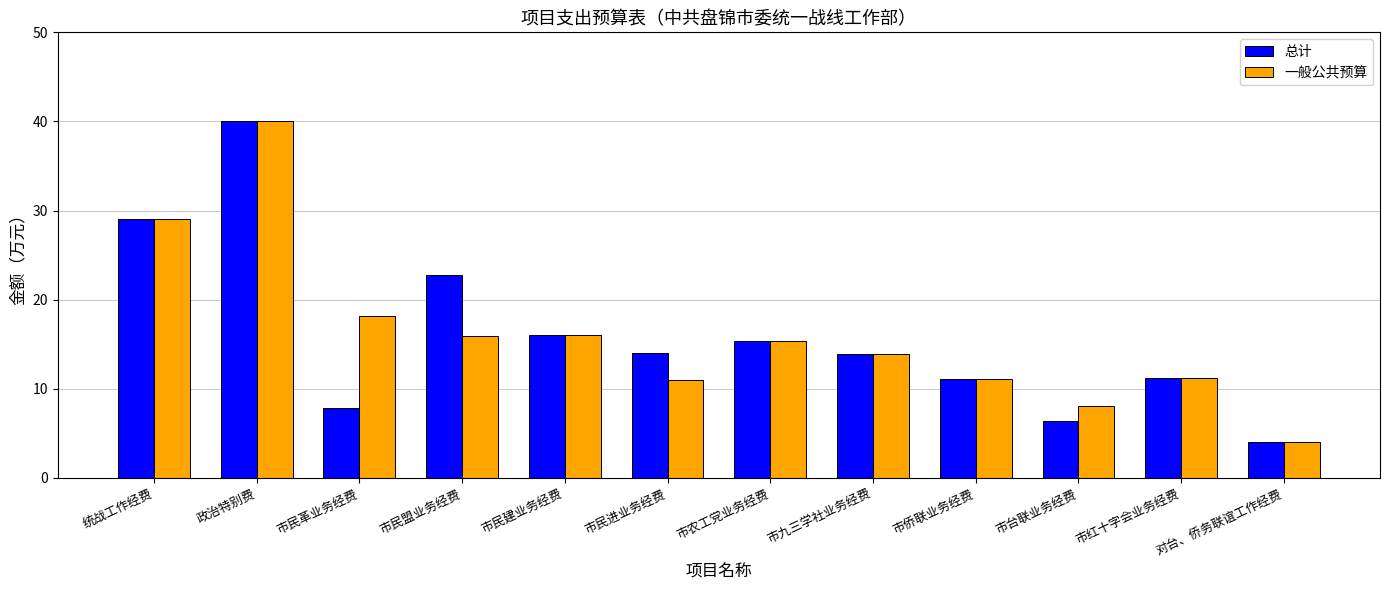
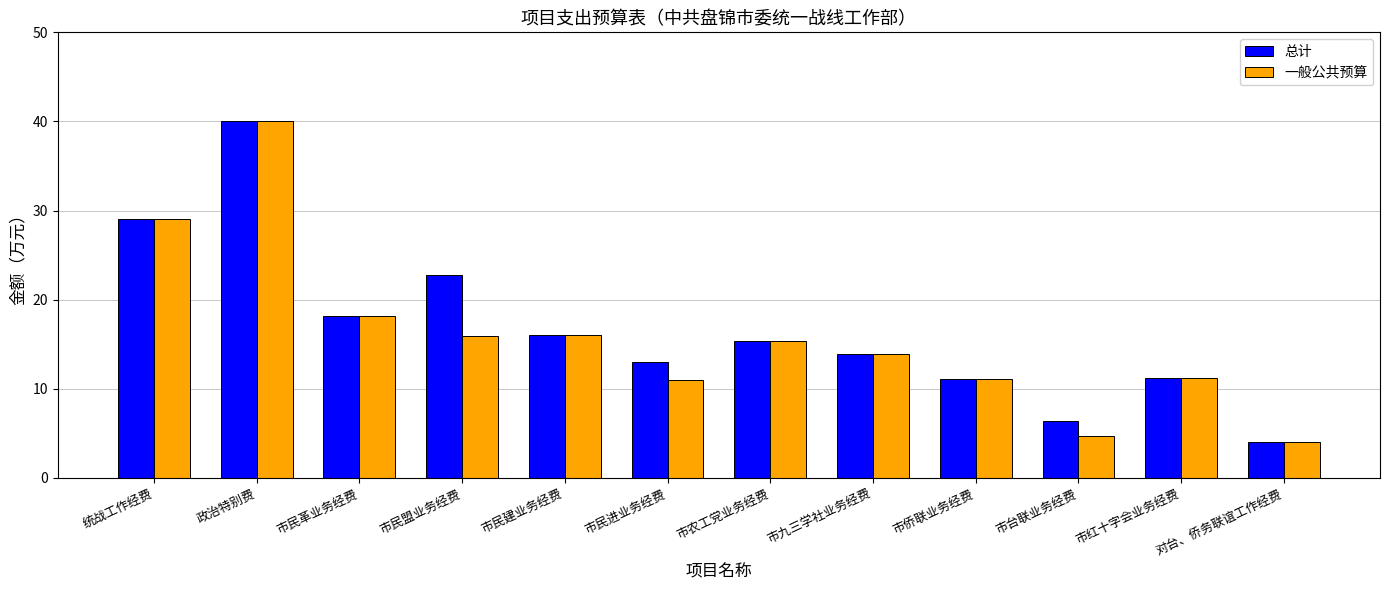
  {
    "总计": {
      "统战工作经费": 29,
      "政治特别费": 40,
-     "市民革业务经费": 8,
+     "市民革业务经费": 18,
      "市民盟业务经费": 23,
      "市民建业务经费": 16,
-     "市民进业务经费": 14,
+     "市民进业务经费": 13,
      "市农工党业务经费": 15,
      "市九三学社业务经费": 14,
      "市侨联业务经费": 11,
      "市台联业务经费": 6,
      "市红十字会业务经费": 11,
      "对台、侨务联谊工作经费": 4
    },
    "一般公共预算": {
      "统战工作经费": 29,
      "政治特别费": 40,
      "市民革业务经费": 18,
      "市民盟业务经费": 16,
      "市民建业务经费": 16,
      "市民进业务经费": 11,
      "市农工党业务经费": 15,
      "市九三学社业务经费": 14,
      "市侨联业务经费": 11,
-     "市台联业务经费": 8,
+     "市台联业务经费": 5,
      "市红十字会业务经费": 11,
      "对台、侨务联谊工作经费": 4
    }
  }
